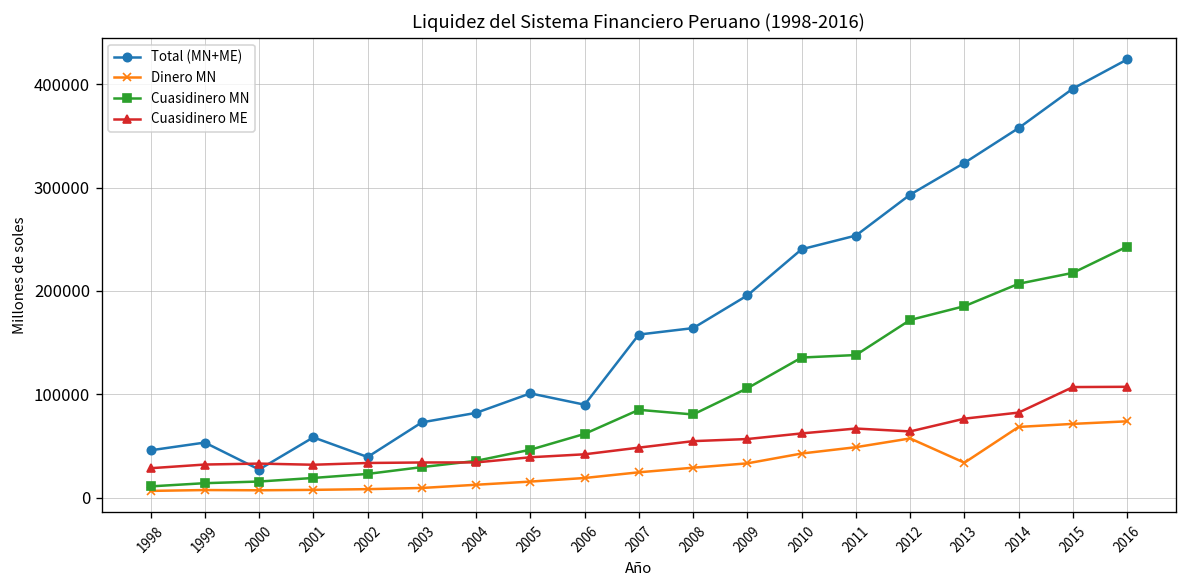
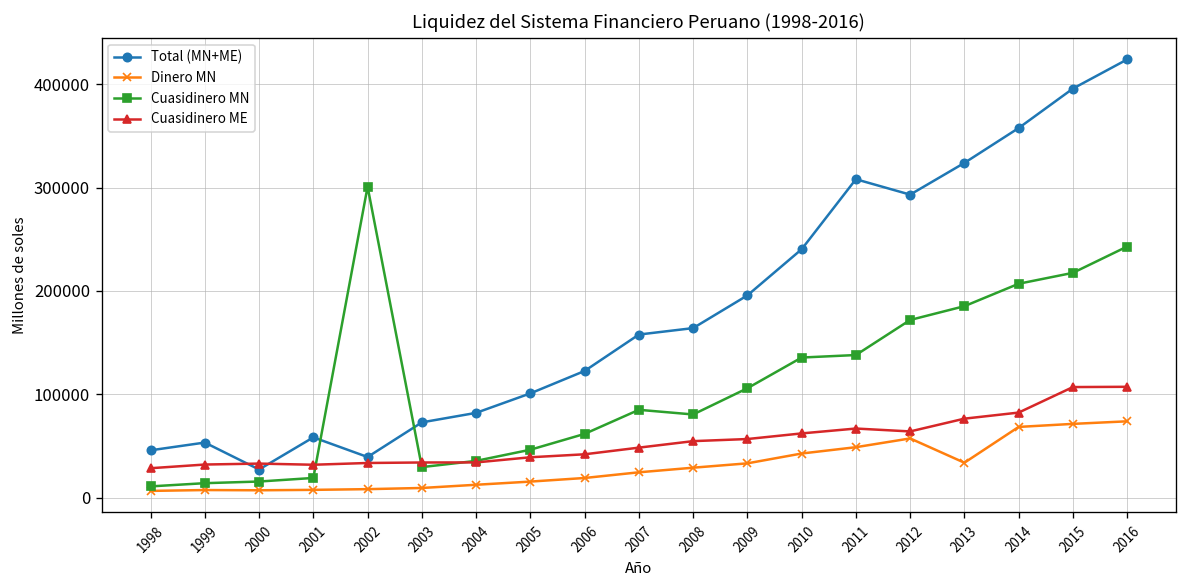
  {
    "Total (MN+ME)": {
      "1998": 50000,
      "1999": 50000,
      "2000": 30000,
      "2001": 60000,
      "2002": 40000,
      "2003": 70000,
      "2004": 80000,
      "2005": 100000,
-     "2006": 90000,
+     "2006": 120000,
      "2007": 160000,
      "2008": 160000,
      "2009": 200000,
      "2010": 240000,
-     "2011": 250000,
+     "2011": 310000,
      "2012": 290000,
      "2013": 320000,
      "2014": 360000,
      "2015": 400000,
      "2016": 420000
    },
    "Dinero MN": {
      "1998": 10000,
      "1999": 10000,
      "2000": 10000,
      "2001": 10000,
      "2002": 10000,
      "2003": 10000,
      "2004": 10000,
      "2005": 20000,
      "2006": 20000,
      "2007": 20000,
      "2008": 30000,
      "2009": 30000,
      "2010": 40000,
      "2011": 50000,
      "2012": 60000,
      "2013": 30000,
      "2014": 70000,
      "2015": 70000,
      "2016": 70000
    },
    "Cuasidinero MN": {
      "1998": 10000,
      "1999": 10000,
      "2000": 20000,
      "2001": 20000,
-     "2002": 20000,
+     "2002": 300000,
      "2003": 30000,
      "2005": 50000,
      "2006": 60000,
      "2007": 80000,
      "2008": 80000,
      "2009": 110000,
      "2010": 140000,
      "2011": 140000,
      "2012": 170000,
      "2013": 190000,
      "2014": 210000,
      "2015": 220000,
      "2016": 240000
    },
    "Cuasidinero ME": {
      "1998": 30000,
      "1999": 30000,
      "2000": 30000,
      "2001": 30000,
      "2002": 30000,
      "2003": 30000,
      "2005": 40000,
      "2006": 40000,
      "2007": 50000,
      "2008": 50000,
      "2009": 60000,
      "2010": 60000,
      "2011": 70000,
      "2012": 60000,
      "2013": 80000,
      "2014": 80000,
      "2015": 110000,
      "2016": 110000
    }
  }
